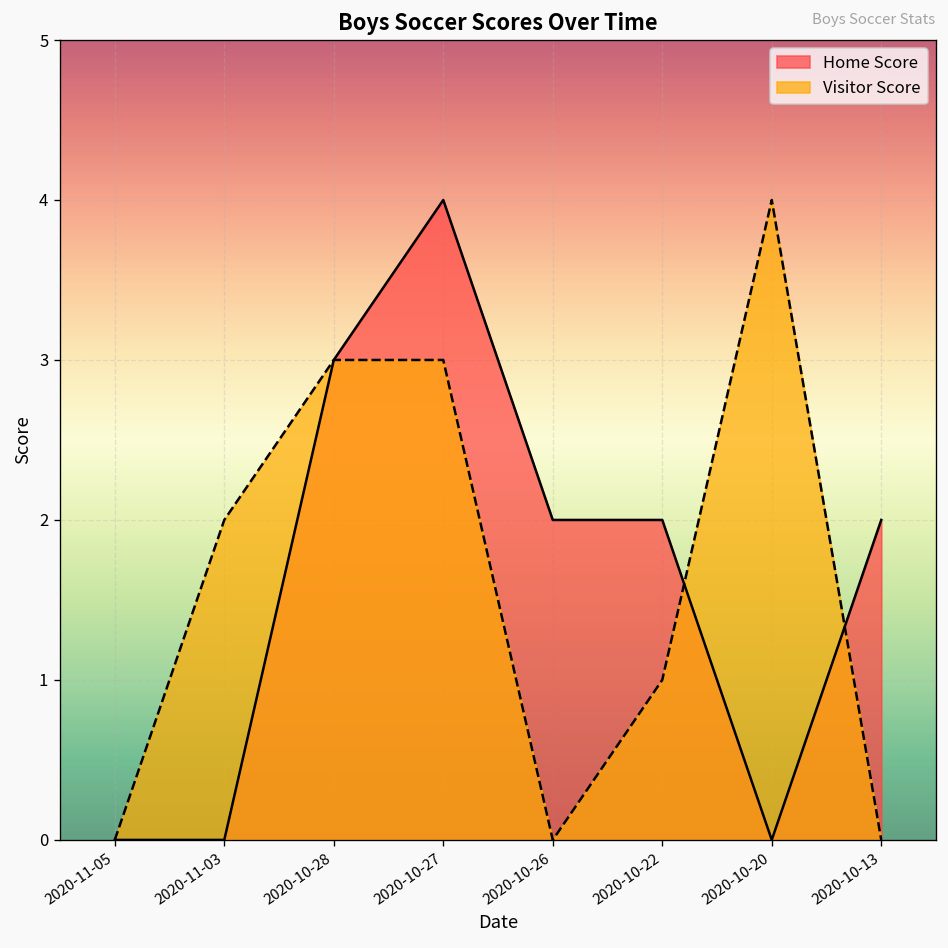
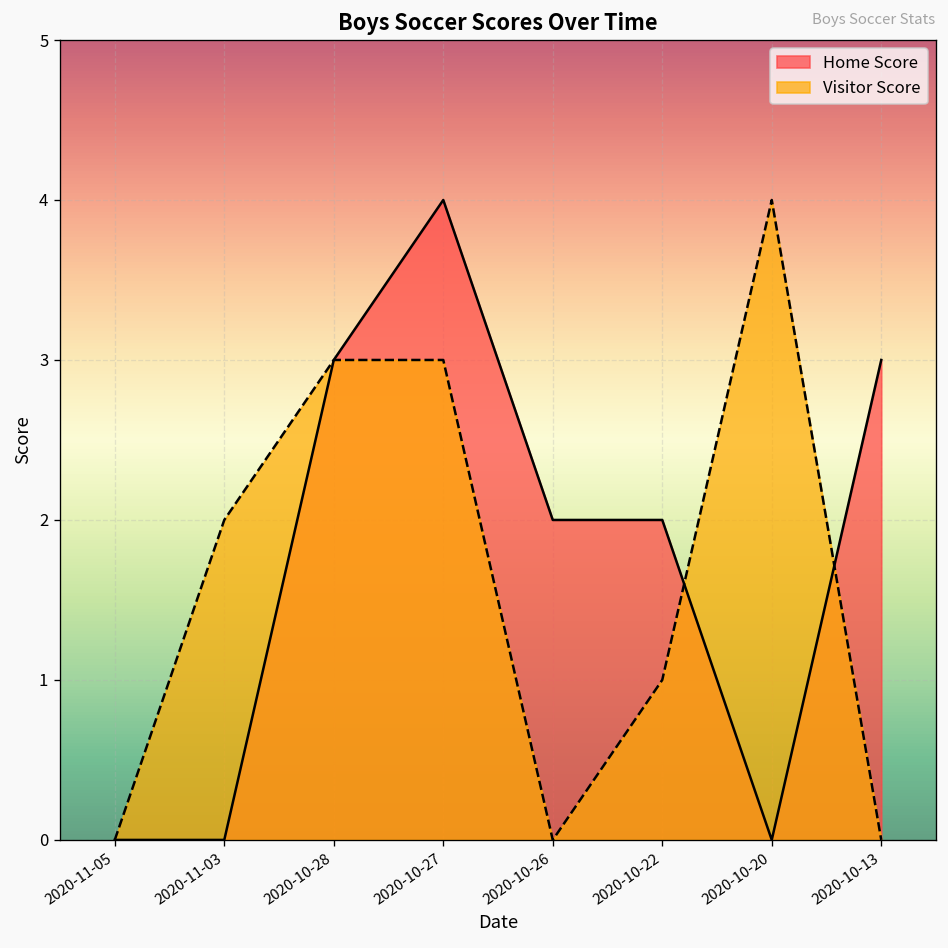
  {
    "Home Score": {
      "2020-11-03": 0,
      "2020-10-27": 4,
      "2020-10-26": 2,
      "2020-10-22": 2,
      "2020-10-20": 0,
-     "2020-10-13": 2
+     "2020-10-13": 3
    },
    "Visitor Score": {
      "2020-11-03": 2,
      "2020-10-27": 3,
      "2020-10-26": 0,
      "2020-10-22": 1,
      "2020-10-20": 4,
      "2020-10-13": 0
    }
  }
